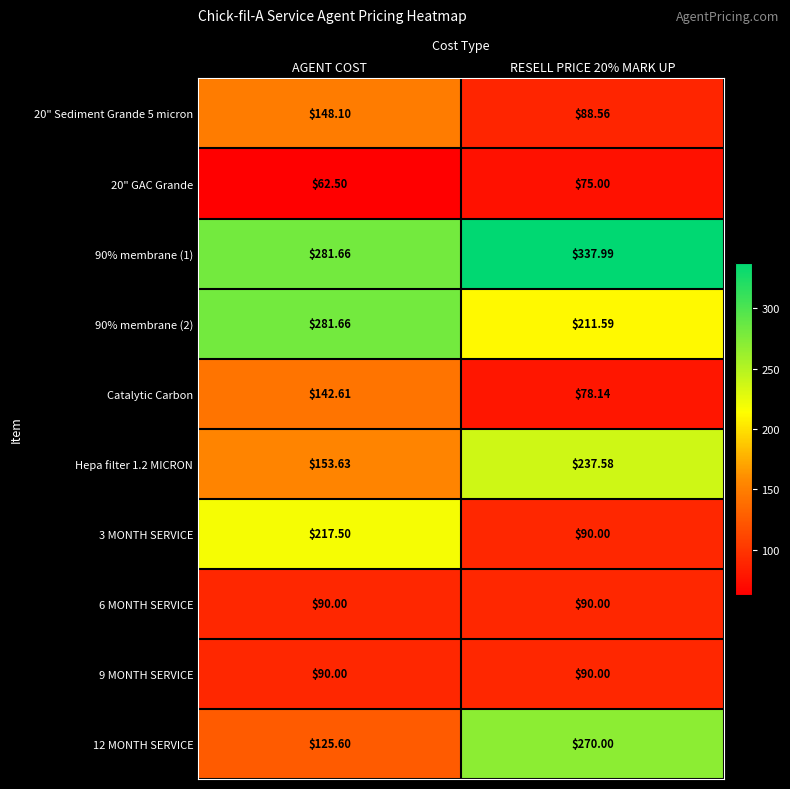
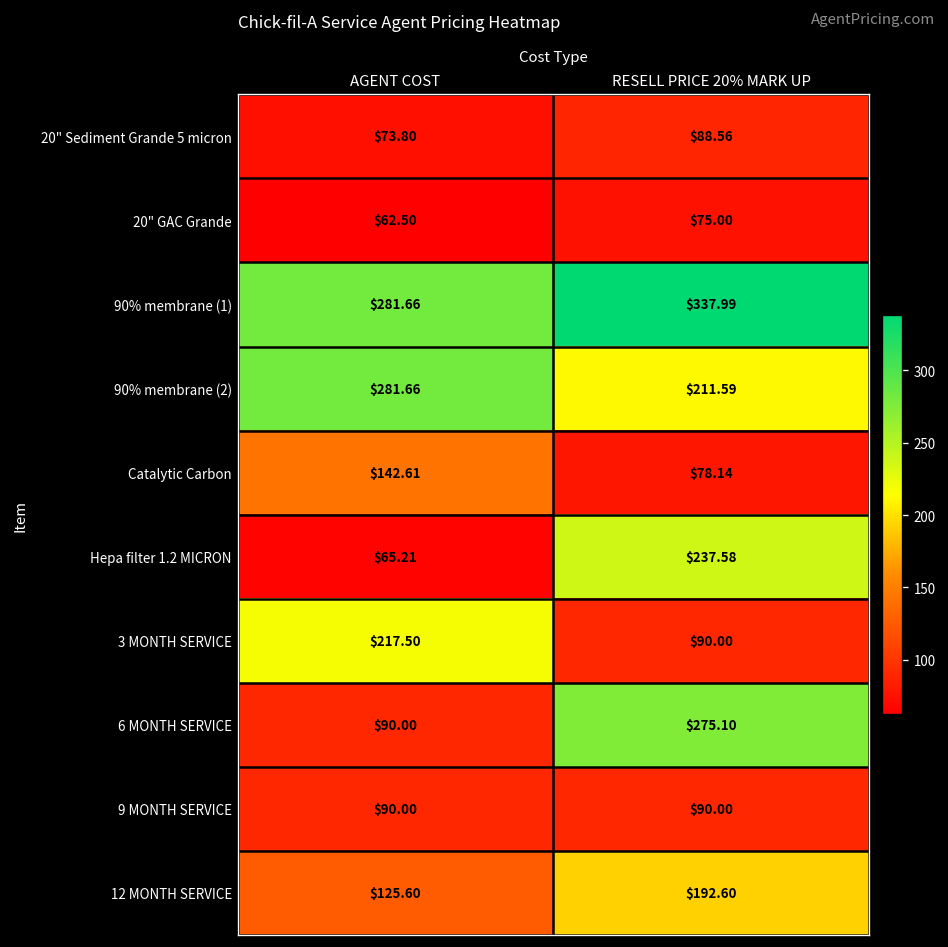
  {
    "20\" Sediment Grande 5 micron": {
-     "AGENT COST": "$148.10",
+     "AGENT COST": "$73.80",
      "RESELL PRICE 20% MARK UP": "$88.56"
    },
    "20\" GAC Grande": {
      "AGENT COST": "$62.50",
      "RESELL PRICE 20% MARK UP": "$75.00"
    },
    "90% membrane (1)": {
      "AGENT COST": "$281.66",
      "RESELL PRICE 20% MARK UP": "$337.99"
    },
    "90% membrane (2)": {
      "AGENT COST": "$281.66",
      "RESELL PRICE 20% MARK UP": "$211.59"
    },
    "Catalytic Carbon": {
      "AGENT COST": "$142.61",
      "RESELL PRICE 20% MARK UP": "$78.14"
    },
    "Hepa filter 1.2 MICRON": {
-     "AGENT COST": "$153.63",
+     "AGENT COST": "$65.21",
      "RESELL PRICE 20% MARK UP": "$237.58"
    },
    "3 MONTH SERVICE": {
      "AGENT COST": "$217.50",
      "RESELL PRICE 20% MARK UP": "$90.00"
    },
    "6 MONTH SERVICE": {
      "AGENT COST": "$90.00",
-     "RESELL PRICE 20% MARK UP": "$90.00"
+     "RESELL PRICE 20% MARK UP": "$275.10"
    },
    "9 MONTH SERVICE": {
      "AGENT COST": "$90.00",
      "RESELL PRICE 20% MARK UP": "$90.00"
    },
    "12 MONTH SERVICE": {
      "AGENT COST": "$125.60",
-     "RESELL PRICE 20% MARK UP": "$270.00"
+     "RESELL PRICE 20% MARK UP": "$192.60"
    }
  }
